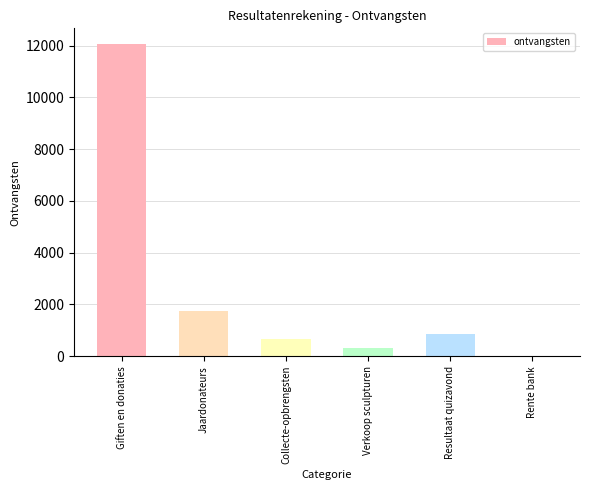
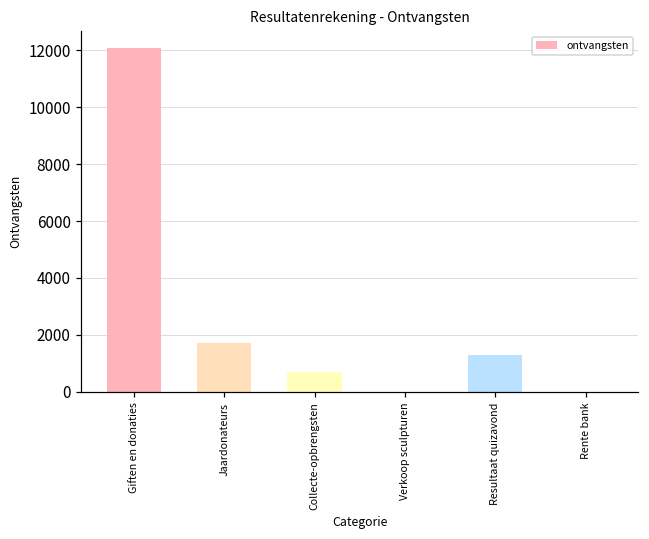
  {
    "Giften en donaties": 12100,
    "Jaardonateurs": 1700,
    "Collecte-opbrengsten": 700,
-   "Verkoop sculpturen": 300,
-   "Resultaat quizavond": 900
+   "Verkoop sculpturen": 0,
+   "Resultaat quizavond": 1300
  }
